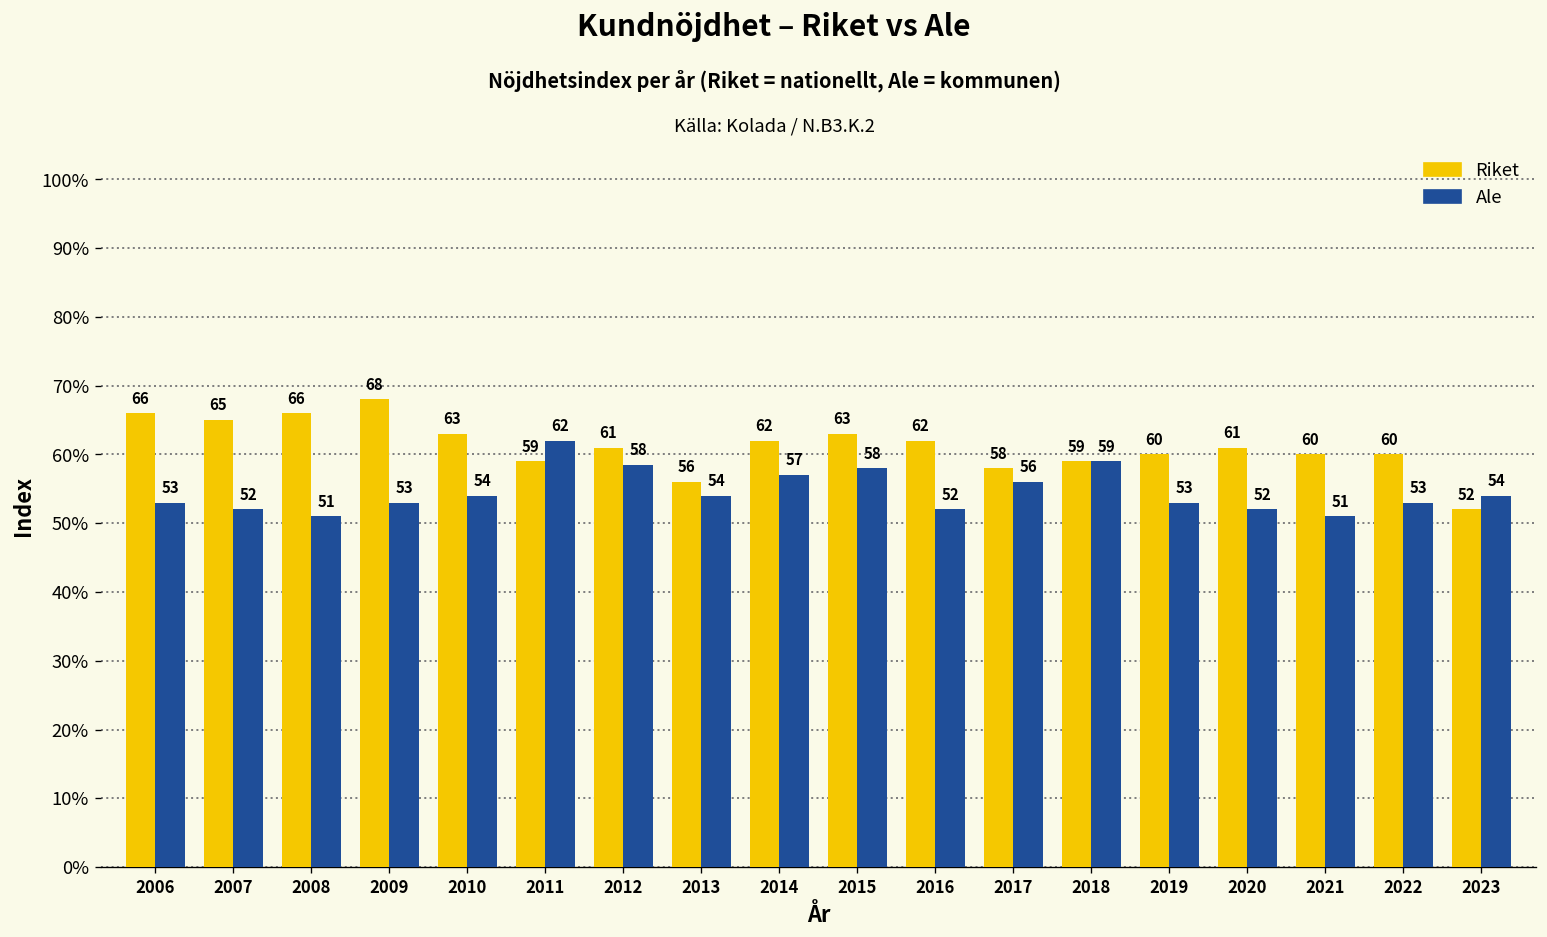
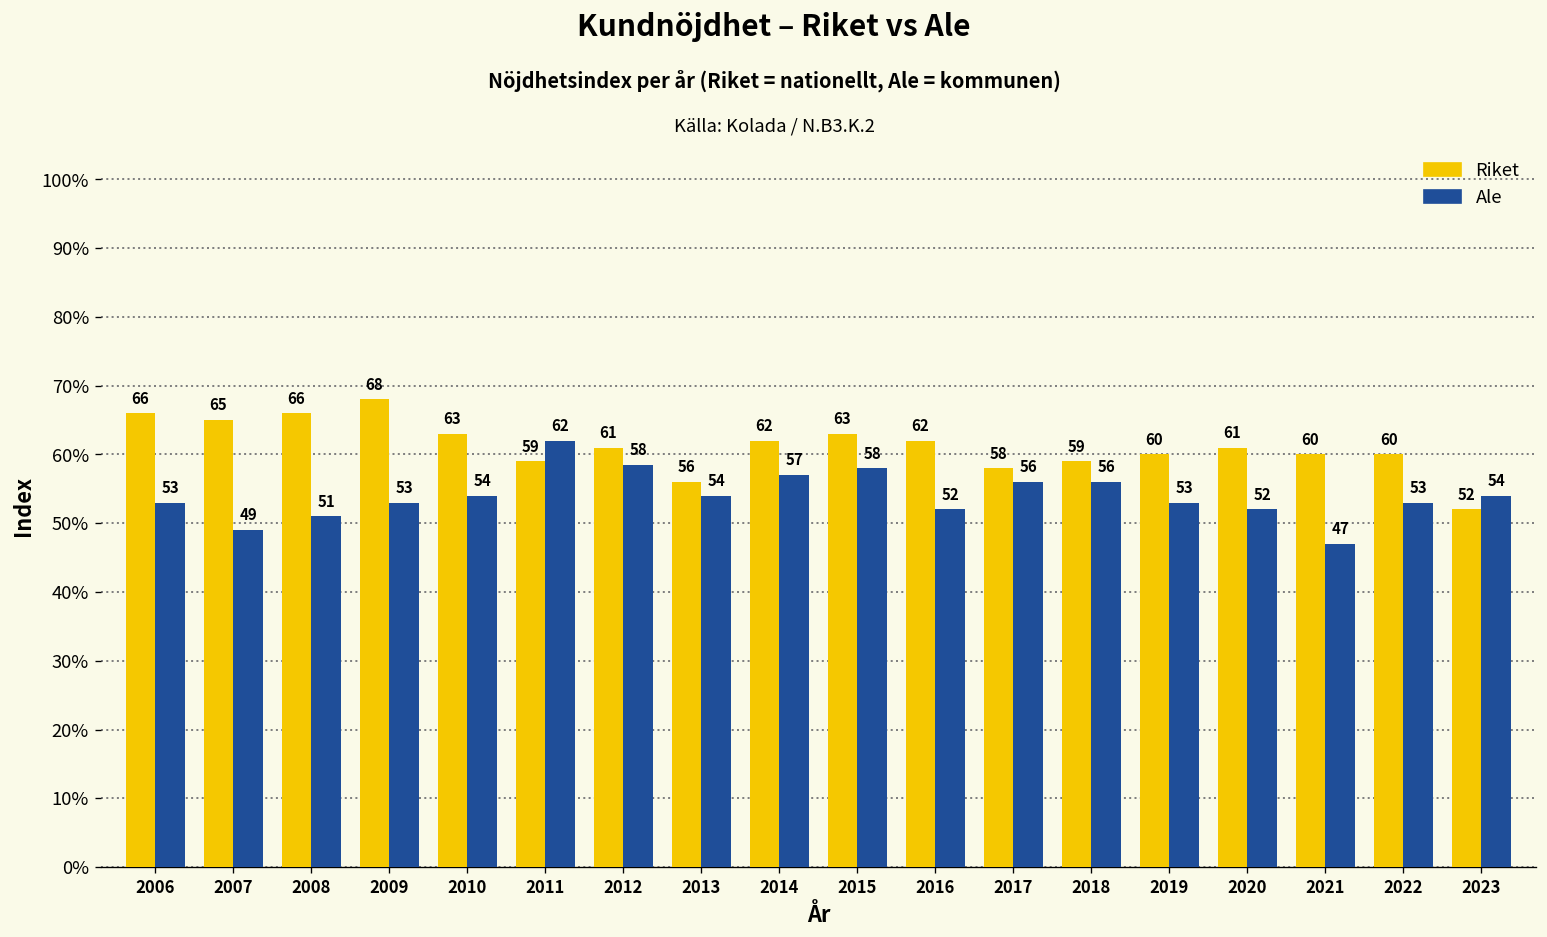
  {
    "Riket": {
      "2006": 66,
      "2007": 65,
      "2008": 66,
      "2009": 68,
      "2010": 63,
      "2011": 59,
      "2012": 61,
      "2013": 56,
      "2014": 62,
      "2015": 63,
      "2016": 62,
      "2017": 58,
      "2018": 59,
      "2019": 60,
      "2020": 61,
      "2021": 60,
      "2022": 60,
      "2023": 52
    },
    "Ale": {
      "2006": 53,
-     "2007": 52,
+     "2007": 49,
      "2008": 51,
      "2009": 53,
      "2010": 54,
      "2011": 62,
      "2012": 58,
      "2013": 54,
      "2014": 57,
      "2015": 58,
      "2016": 52,
      "2017": 56,
-     "2018": 59,
+     "2018": 56,
      "2019": 53,
      "2020": 52,
-     "2021": 51,
+     "2021": 47,
      "2022": 53,
      "2023": 54
    }
  }
